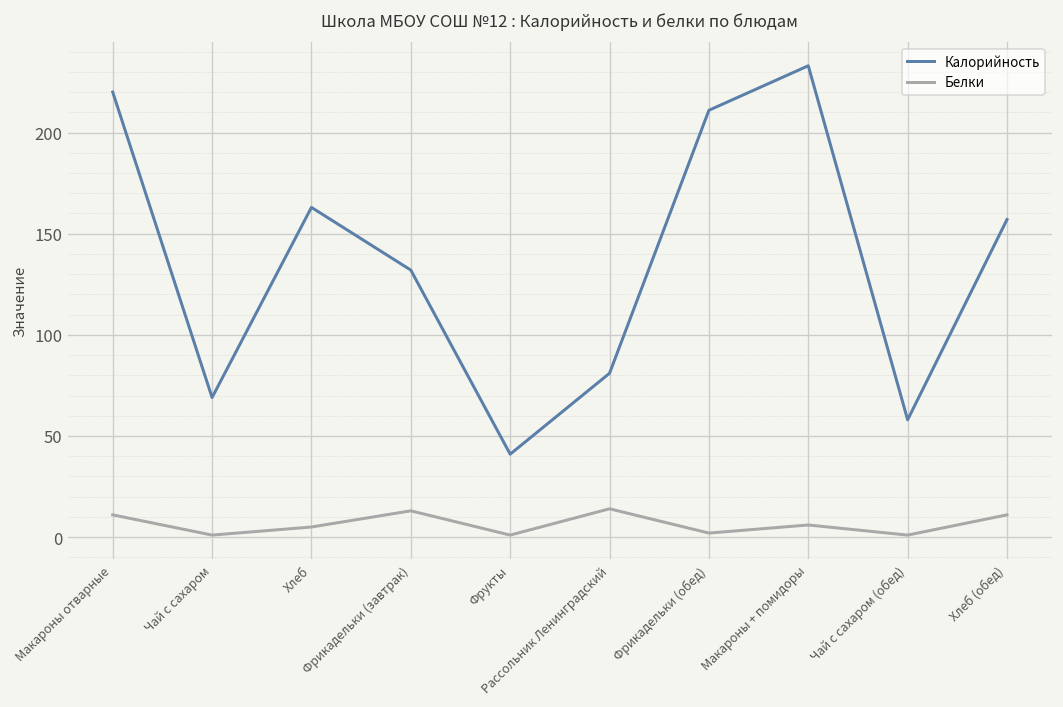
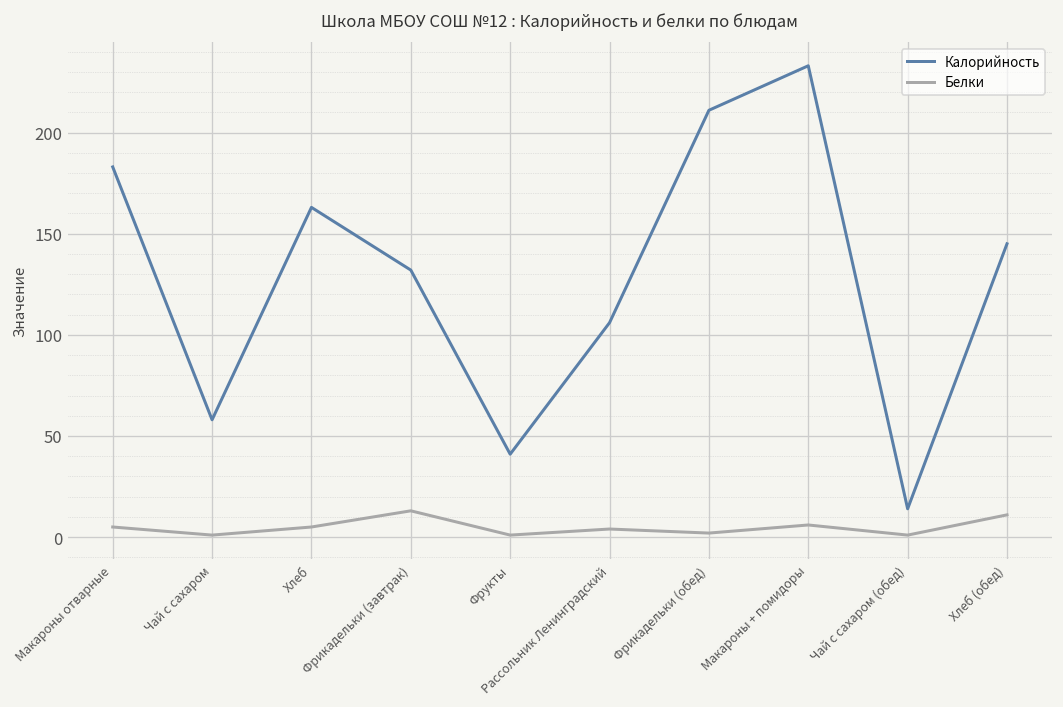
  {
    "Калорийность": {
-     "Макароны отварные": 220,
-     "Чай с сахаром": 69,
+     "Макароны отварные": 183,
+     "Чай с сахаром": 58,
      "Хлеб": 163,
      "Фрикадельки (завтрак)": 132,
      "Фрукты": 41,
-     "Рассольник Ленинградский": 81,
+     "Рассольник Ленинградский": 106,
      "Фрикадельки (обед)": 211,
      "Макароны + помидоры": 233,
-     "Чай с сахаром (обед)": 58,
-     "Хлеб (обед)": 157
+     "Чай с сахаром (обед)": 14,
+     "Хлеб (обед)": 145
    },
    "Белки": {
-     "Макароны отварные": 11,
+     "Макароны отварные": 5,
      "Чай с сахаром": 1,
      "Хлеб": 5,
      "Фрикадельки (завтрак)": 13,
      "Фрукты": 1,
-     "Рассольник Ленинградский": 14,
+     "Рассольник Ленинградский": 4,
      "Фрикадельки (обед)": 2,
      "Макароны + помидоры": 6,
      "Чай с сахаром (обед)": 1,
      "Хлеб (обед)": 11
    }
  }
